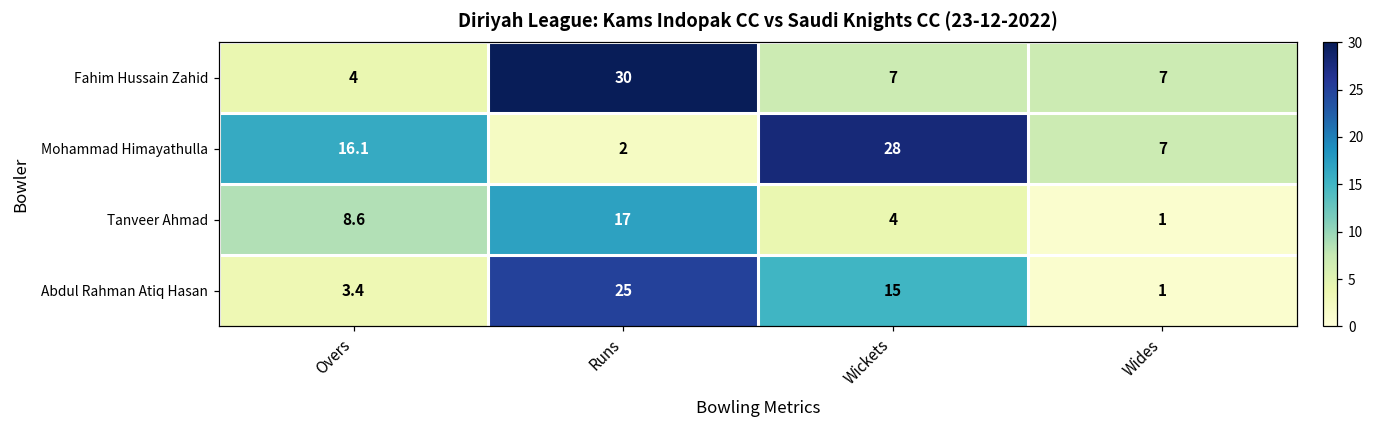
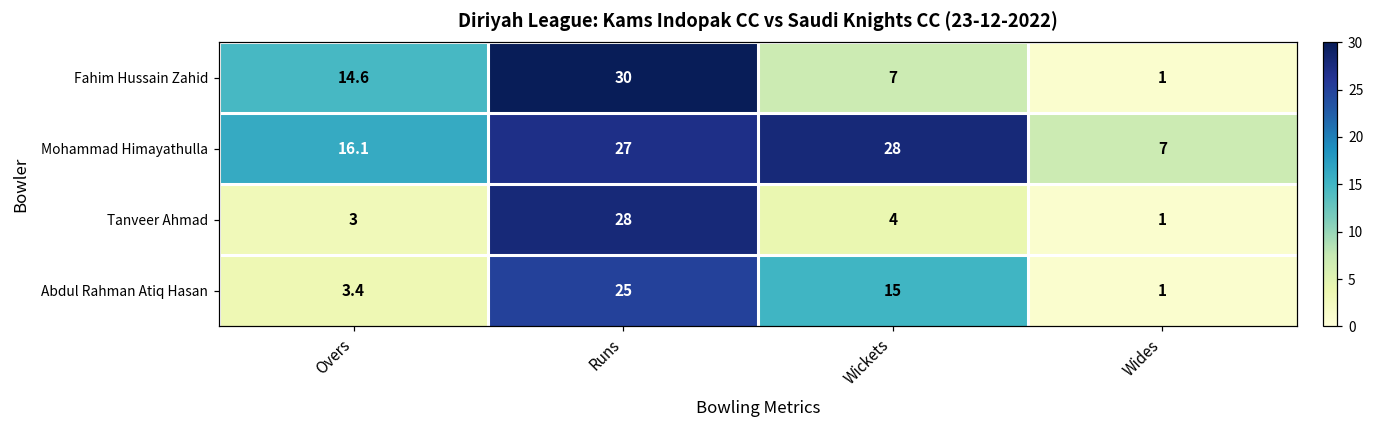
  {
    "Fahim Hussain Zahid": {
-     "Overs": 4,
+     "Overs": 14.6,
      "Runs": 30,
      "Wickets": 7,
-     "Wides": 7
+     "Wides": 1
    },
    "Mohammad Himayathulla": {
      "Overs": 16.1,
-     "Runs": 2,
+     "Runs": 27,
      "Wickets": 28,
      "Wides": 7
    },
    "Tanveer Ahmad": {
-     "Overs": 8.6,
-     "Runs": 17,
+     "Overs": 3,
+     "Runs": 28,
      "Wickets": 4,
      "Wides": 1
    },
    "Abdul Rahman Atiq Hasan": {
      "Overs": 3.4,
      "Runs": 25,
      "Wickets": 15,
      "Wides": 1
    }
  }
